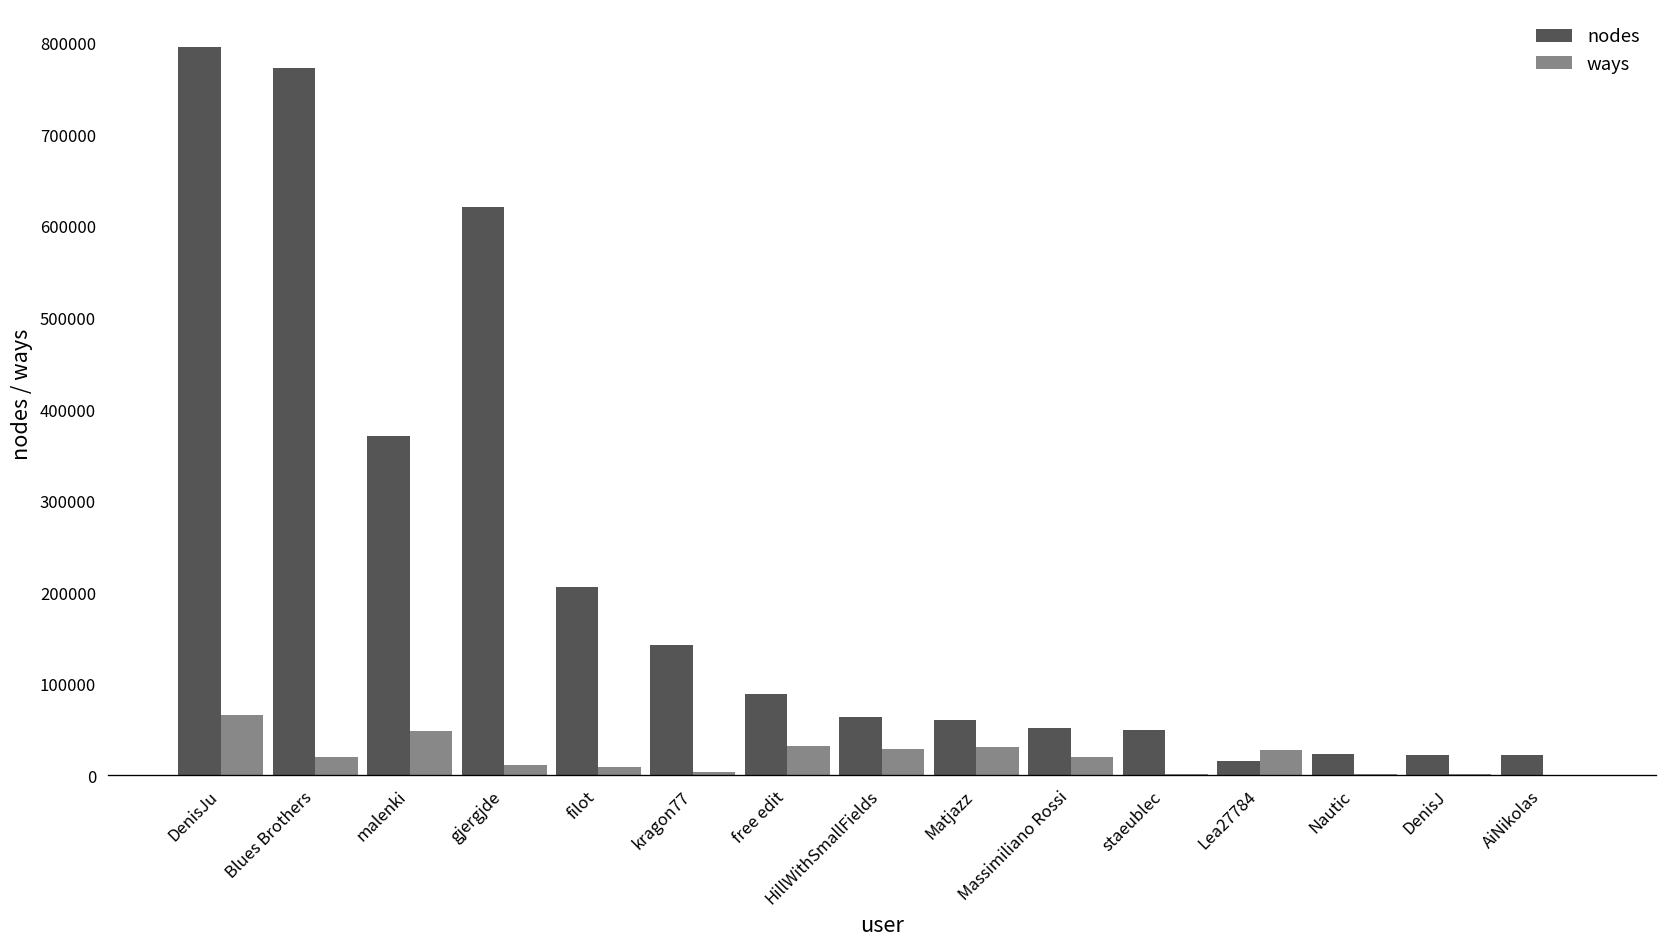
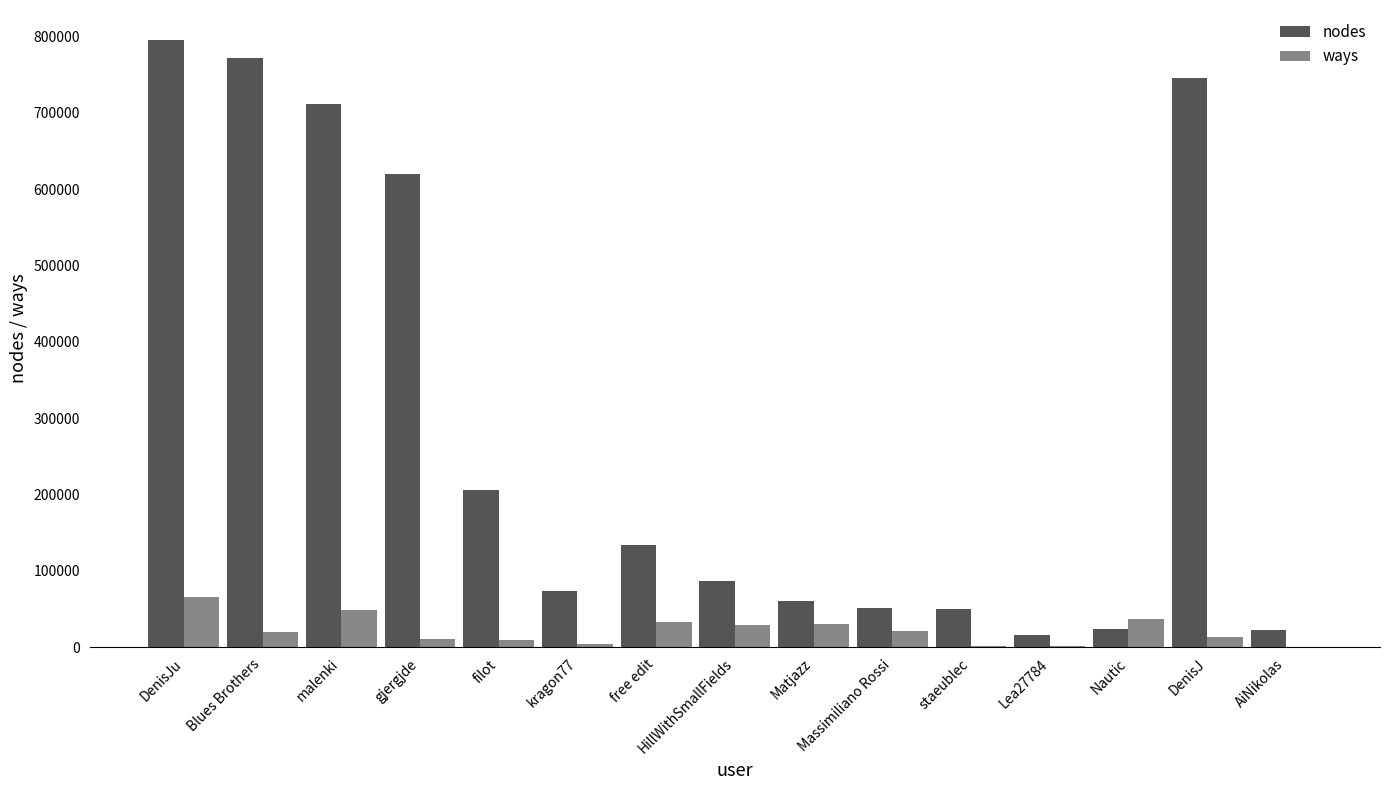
  {
    "nodes": {
      "DenisJu": 790000,
      "Blues Brothers": 770000,
-     "malenki": 370000,
+     "malenki": 710000,
      "gjergjde": 620000,
      "filot": 210000,
-     "kragon77": 140000,
-     "free edit": 90000,
-     "HillWithSmallFields": 60000,
+     "kragon77": 70000,
+     "free edit": 130000,
+     "HillWithSmallFields": 90000,
      "Matjazz": 60000,
      "Massimiliano Rossi": 50000,
      "staeublec": 50000,
      "Lea27784": 20000,
      "Nautic": 20000,
-     "DenisJ": 20000,
+     "DenisJ": 750000,
      "AiNikolas": 20000
    },
    "ways": {
      "DenisJu": 70000,
      "Blues Brothers": 20000,
      "malenki": 50000,
      "gjergjde": 10000,
      "filot": 10000,
      "kragon77": 0,
      "free edit": 30000,
      "HillWithSmallFields": 30000,
      "Matjazz": 30000,
      "Massimiliano Rossi": 20000,
-     "Lea27784": 30000,
-     "Nautic": 0,
-     "DenisJ": 0
+     "Lea27784": 0,
+     "Nautic": 40000,
+     "DenisJ": 10000
    }
  }
